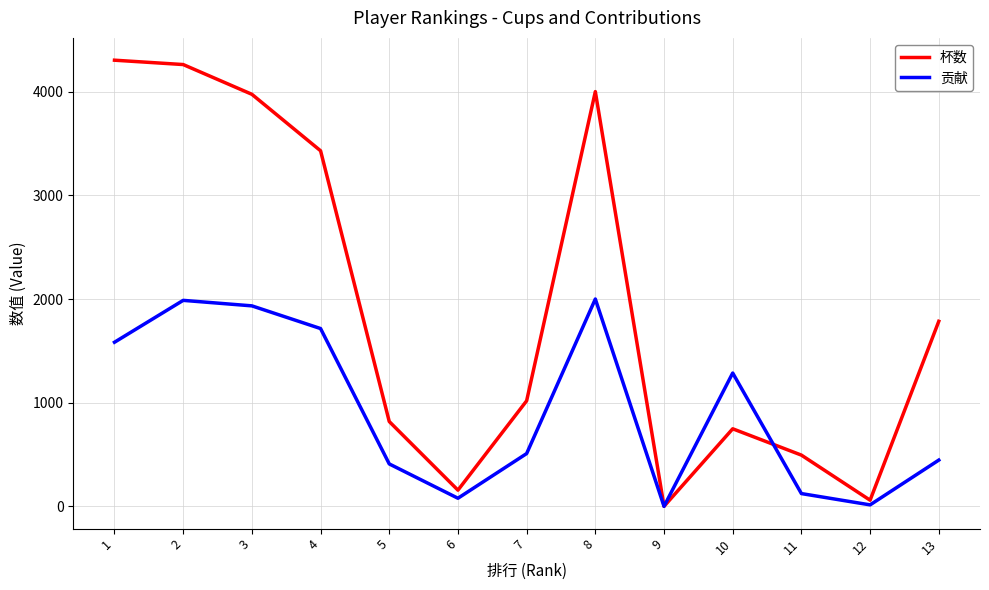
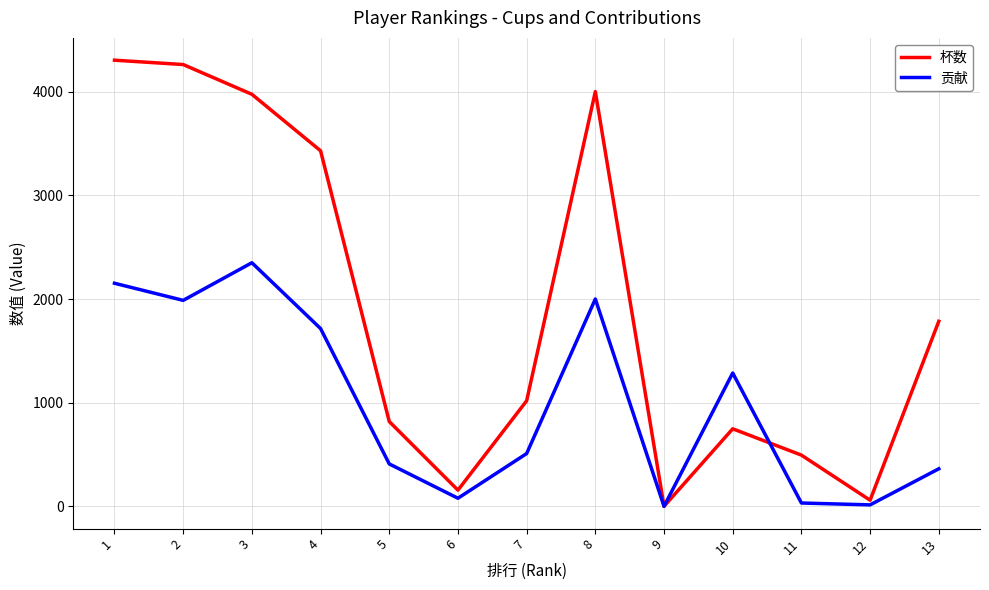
  {
    "杯数": {
      "1": 4300,
      "2": 4260,
      "3": 3980,
      "4": 3430,
      "5": 820,
      "6": 160,
      "7": 1020,
      "8": 4000,
      "10": 750,
      "11": 490,
      "12": 60,
      "13": 1790
    },
    "贡献": {
-     "1": 1580,
+     "1": 2150,
      "2": 1990,
-     "3": 1930,
+     "3": 2350,
      "4": 1720,
      "5": 410,
      "6": 80,
      "7": 510,
      "8": 2000,
      "10": 1290,
-     "11": 120,
+     "11": 30,
      "12": 10,
-     "13": 450
+     "13": 360
    }
  }
